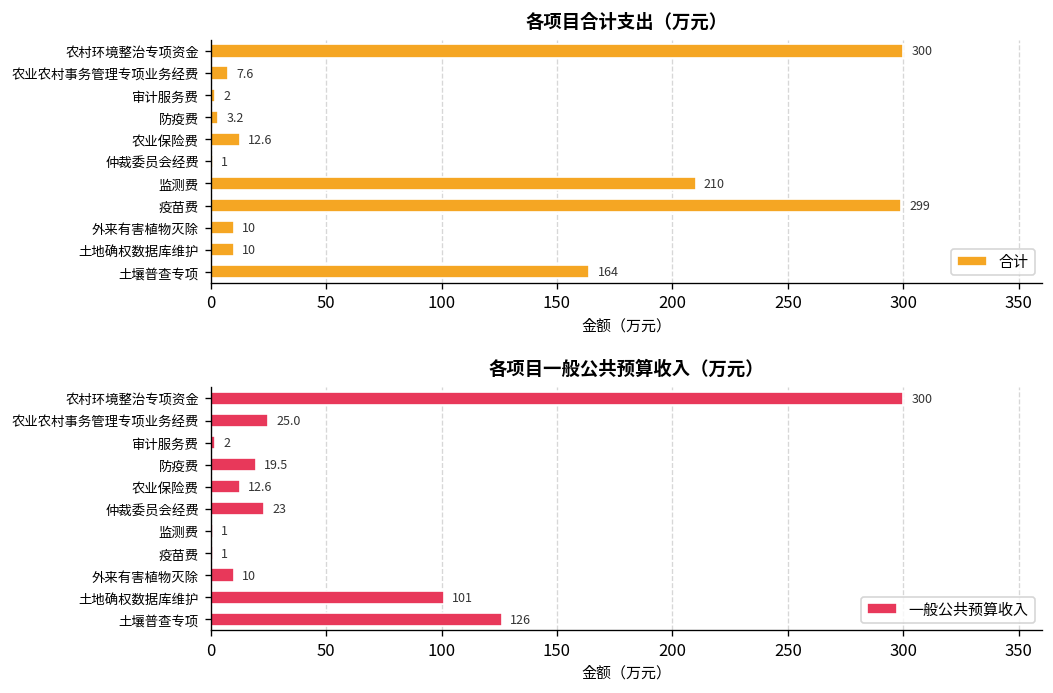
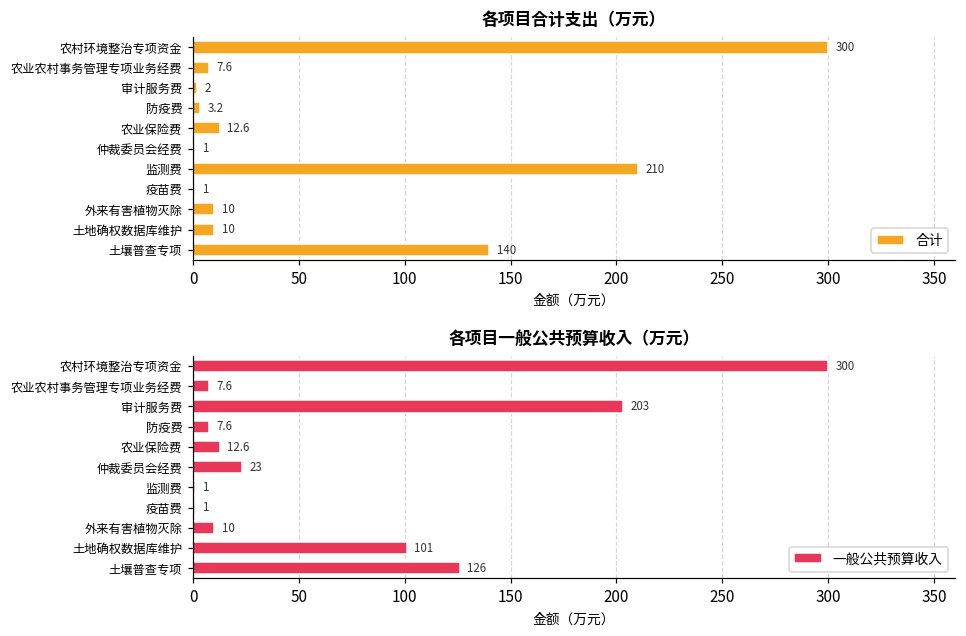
  {
    "各项目合计支出（万元）": {
      "农村环境整治专项资金": 300,
      "农业农村事务管理专项业务经费": 7.6,
      "审计服务费": 2,
      "防疫费": 3.2,
      "农业保险费": 12.6,
      "仲裁委员会经费": 1,
      "监测费": 210,
-     "疫苗费": 299,
+     "疫苗费": 1,
      "外来有害植物灭除": 10,
      "土地确权数据库维护": 10,
-     "土壤普查专项": 164
+     "土壤普查专项": 140
    },
    "各项目一般公共预算收入（万元）": {
      "农村环境整治专项资金": 300,
-     "农业农村事务管理专项业务经费": 25.0,
-     "审计服务费": 2,
-     "防疫费": 19.5,
+     "农业农村事务管理专项业务经费": 7.6,
+     "审计服务费": 203,
+     "防疫费": 7.6,
      "农业保险费": 12.6,
      "仲裁委员会经费": 23,
      "监测费": 1,
      "疫苗费": 1,
      "外来有害植物灭除": 10,
      "土地确权数据库维护": 101,
      "土壤普查专项": 126
    }
  }
